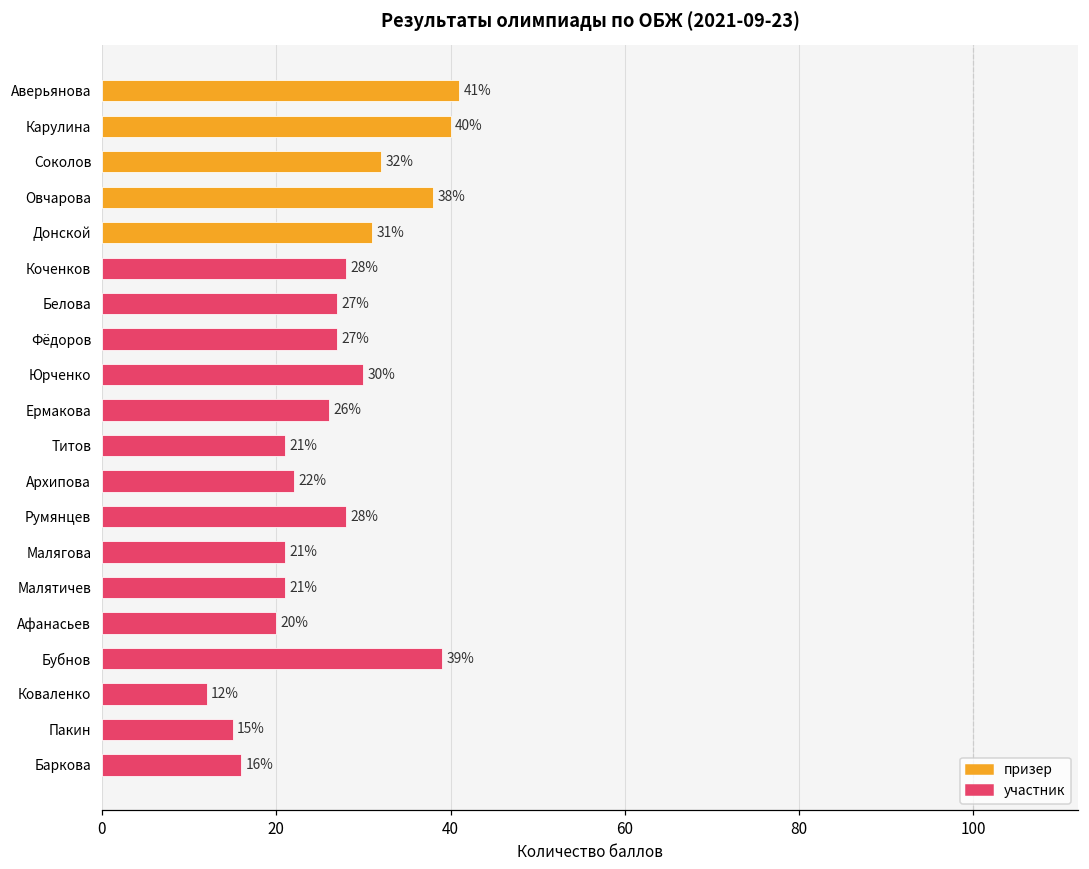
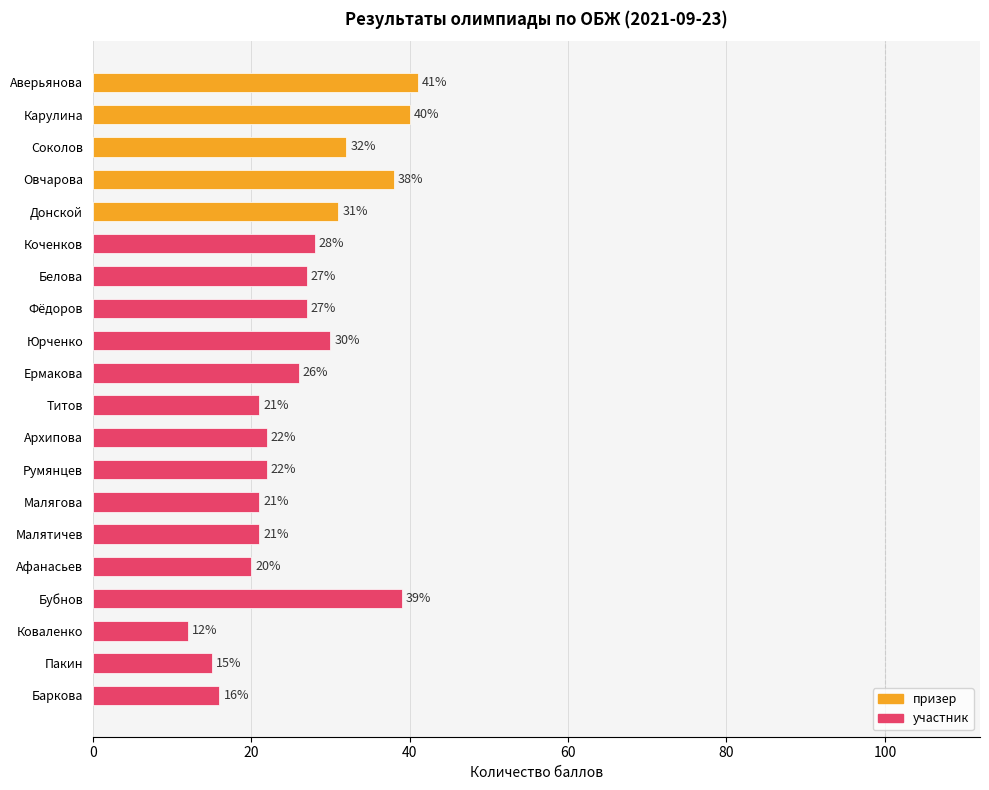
  {
    "Аверьянова": "41%",
    "Карулина": "40%",
    "Соколов": "32%",
    "Овчарова": "38%",
    "Донской": "31%",
    "Коченков": "28%",
    "Белова": "27%",
    "Фёдоров": "27%",
    "Юрченко": "30%",
    "Ермакова": "26%",
    "Титов": "21%",
    "Архипова": "22%",
-   "Румянцев": "28%",
+   "Румянцев": "22%",
    "Малягова": "21%",
    "Малятичев": "21%",
    "Афанасьев": "20%",
    "Бубнов": "39%",
    "Коваленко": "12%",
    "Пакин": "15%",
    "Баркова": "16%"
  }
